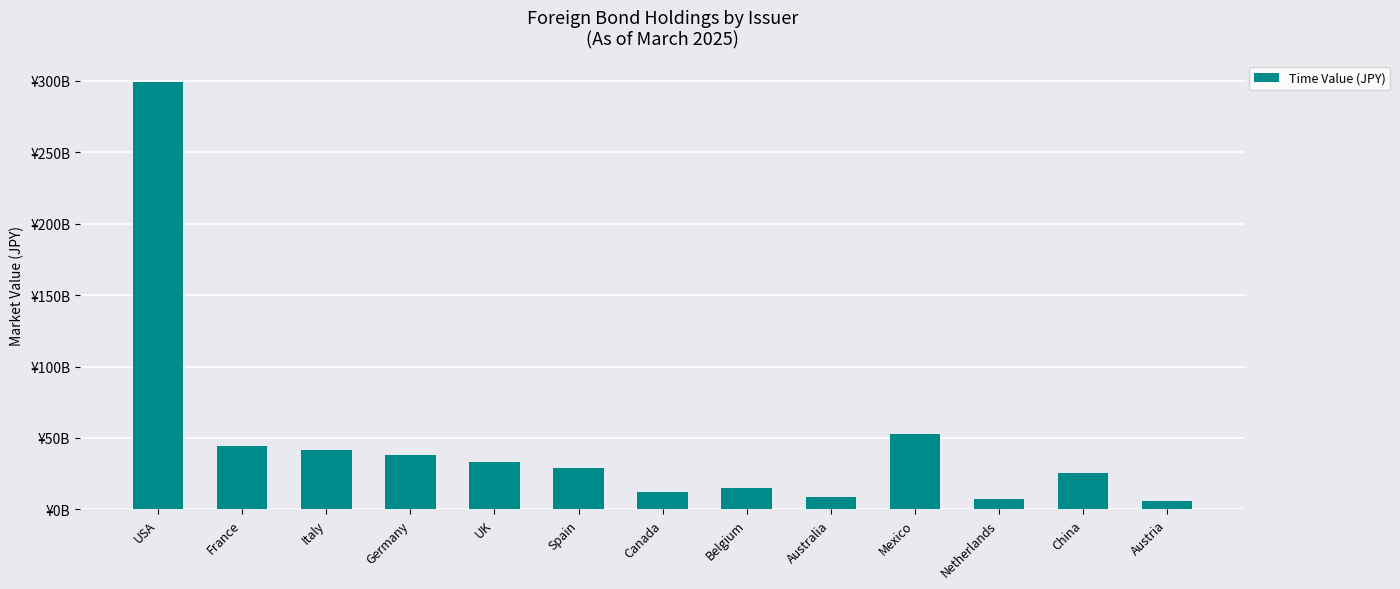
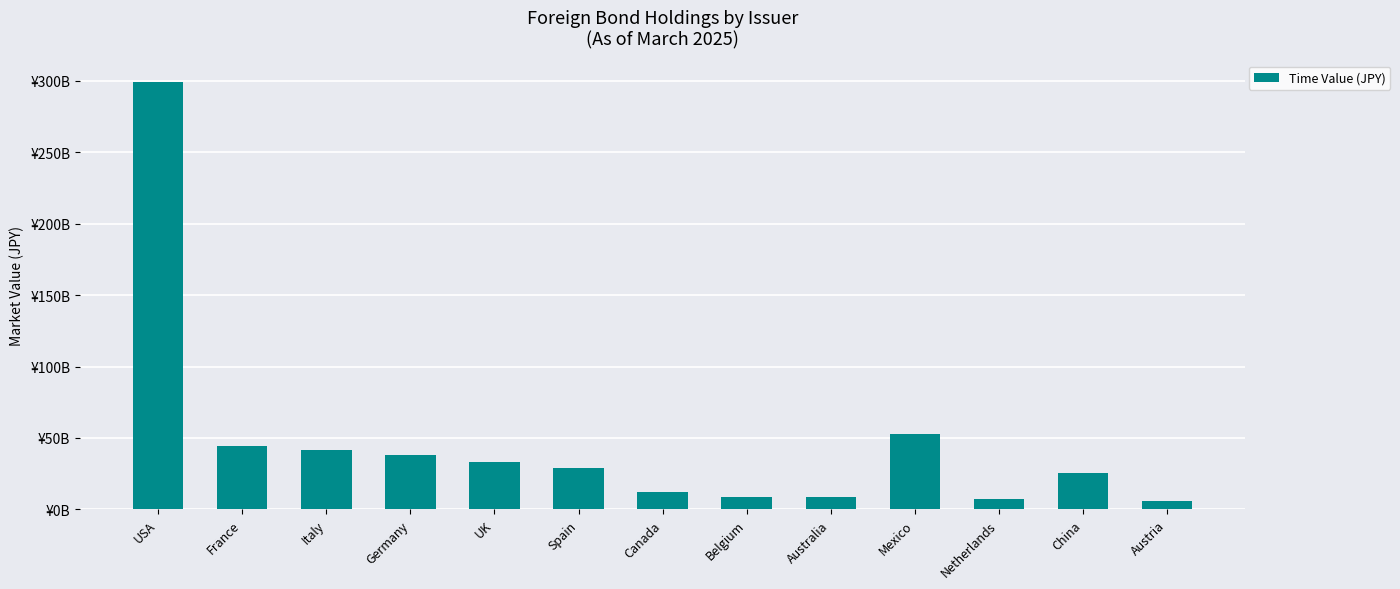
  {
    "USA": "¥299000000000",
    "France": "¥45000000000",
    "Italy": "¥42000000000",
    "Germany": "¥38000000000",
    "UK": "¥33000000000",
    "Spain": "¥29000000000",
    "Canada": "¥12000000000",
-   "Belgium": "¥15000000000",
+   "Belgium": "¥9000000000",
    "Australia": "¥8000000000",
    "Mexico": "¥53000000000",
    "Netherlands": "¥7000000000",
    "China": "¥25000000000",
    "Austria": "¥6000000000"
  }
